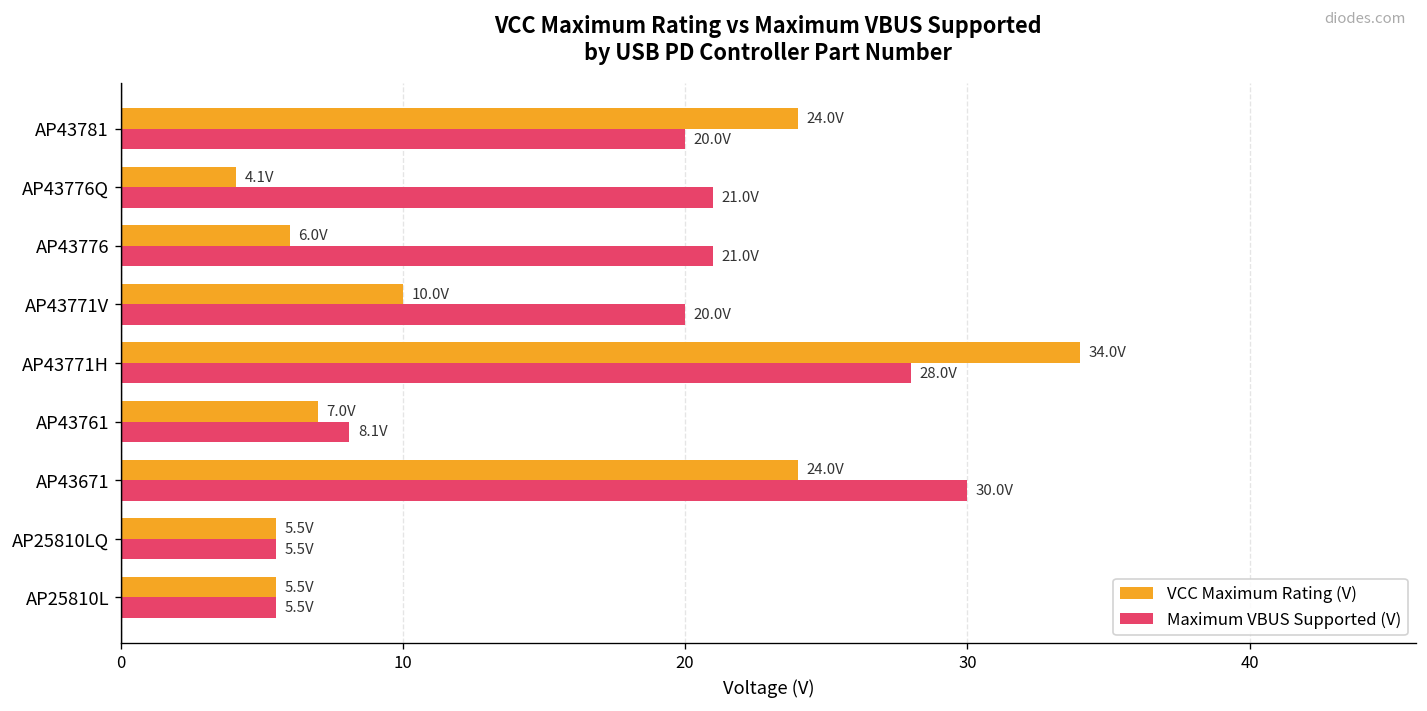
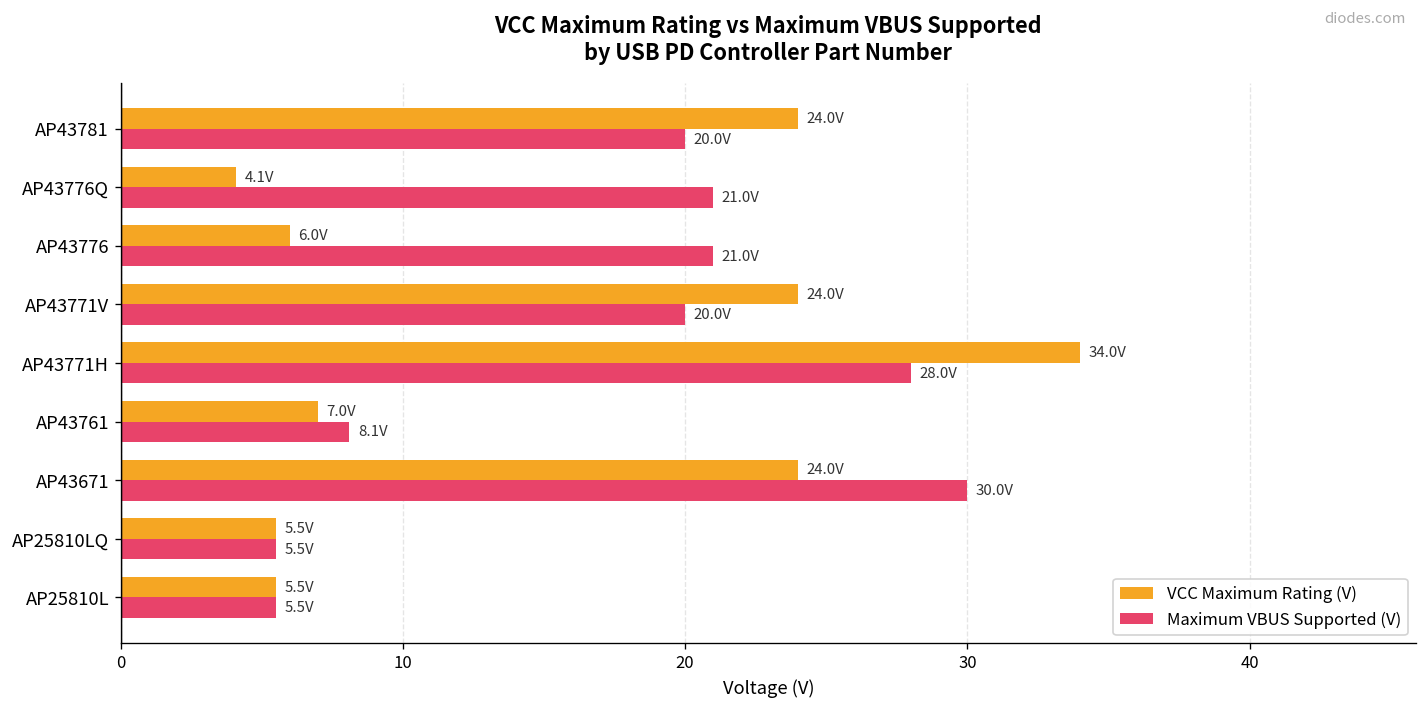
  {
    "VCC Maximum Rating (V)": {
      "AP43781": "24.0V",
      "AP43776Q": "4.1V",
      "AP43776": "6.0V",
-     "AP43771V": "10.0V",
+     "AP43771V": "24.0V",
      "AP43771H": "34.0V",
      "AP43761": "7.0V",
      "AP43671": "24.0V",
      "AP25810LQ": "5.5V",
      "AP25810L": "5.5V"
    },
    "Maximum VBUS Supported (V)": {
      "AP43781": "20.0V",
      "AP43776Q": "21.0V",
      "AP43776": "21.0V",
      "AP43771V": "20.0V",
      "AP43771H": "28.0V",
      "AP43761": "8.1V",
      "AP43671": "30.0V",
      "AP25810LQ": "5.5V",
      "AP25810L": "5.5V"
    }
  }
